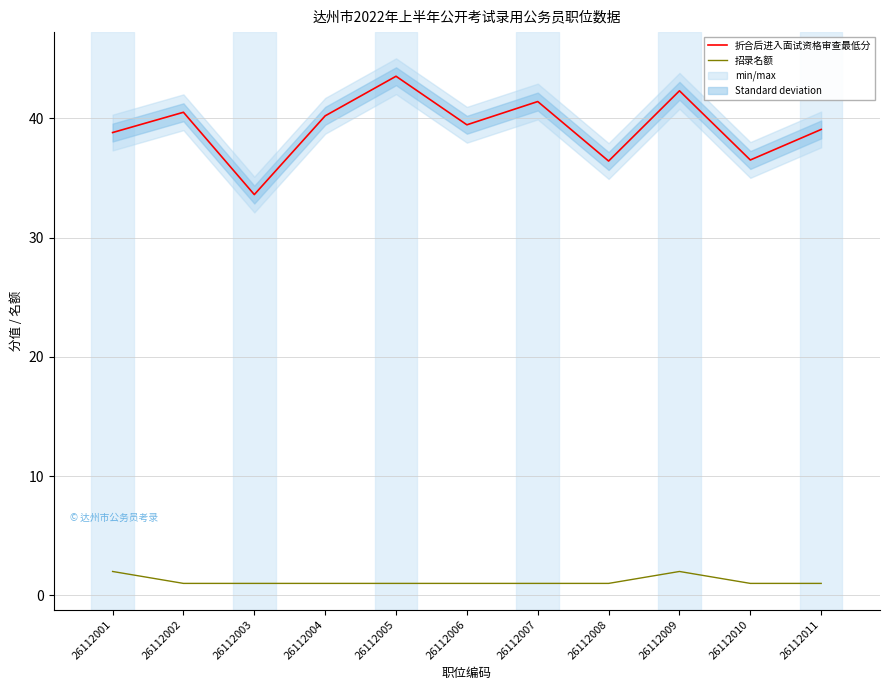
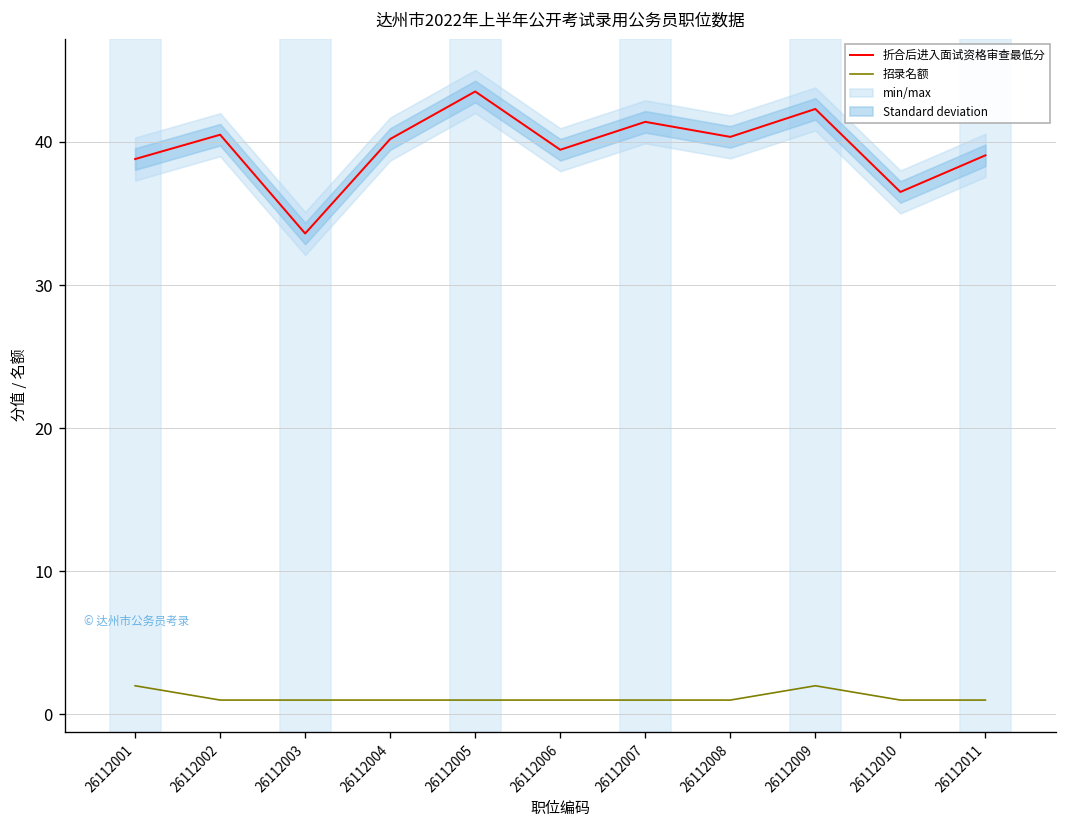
  {
    "折合后进入面试资格审查最低分": {
      "26112001": 38.8,
      "26112002": 40.5,
      "26112003": 33.6,
      "26112004": 40.2,
      "26112005": 43.5,
      "26112006": 39.5,
      "26112007": 41.4,
-     "26112008": 36.4,
+     "26112008": 40.4,
      "26112009": 42.3,
      "26112010": 36.5,
      "26112011": 39.1
    },
    "招录名额": {
      "26112001": 2.0,
      "26112002": 1.0,
      "26112003": 1.0,
      "26112004": 1.0,
      "26112005": 1.0,
      "26112006": 1.0,
      "26112007": 1.0,
      "26112008": 1.0,
      "26112009": 2.0,
      "26112010": 1.0,
      "26112011": 1.0
    }
  }
